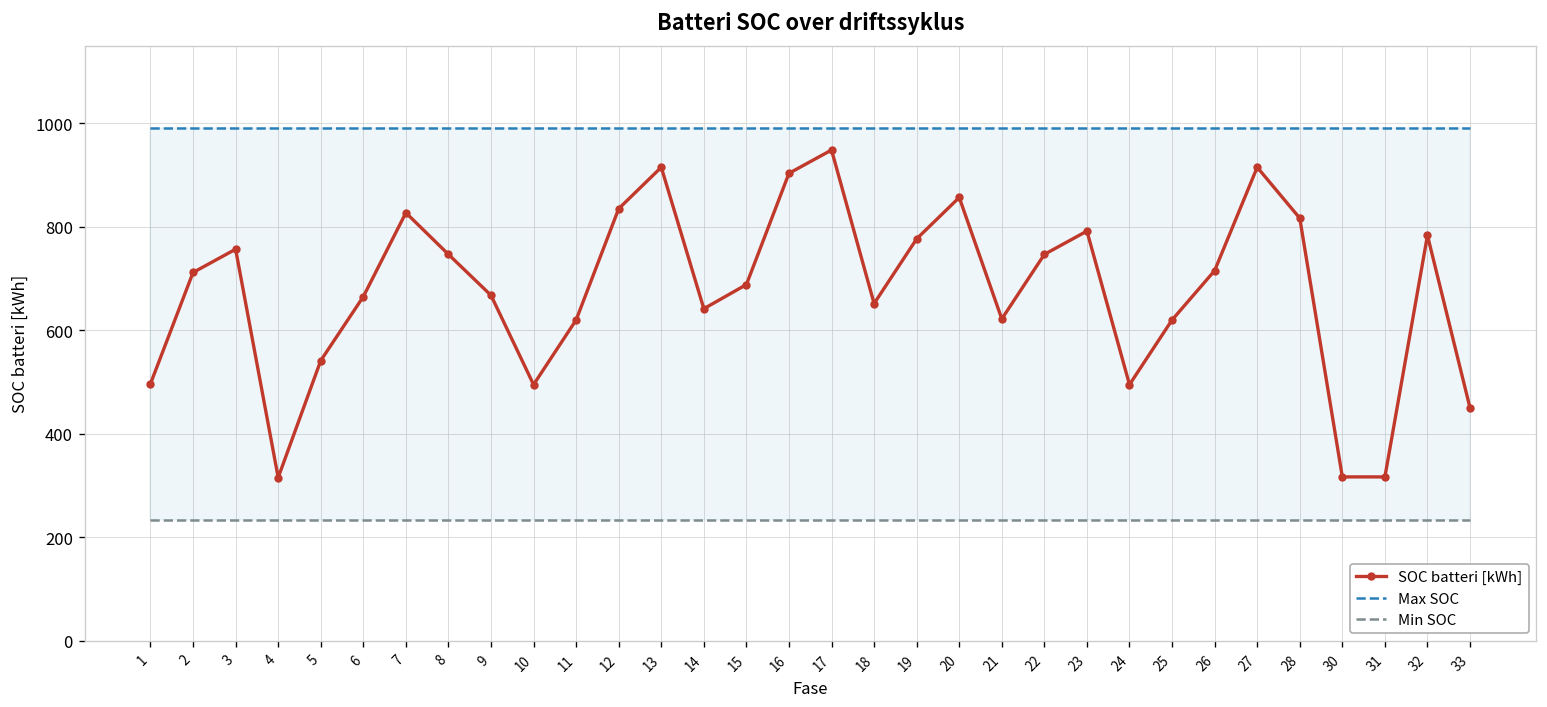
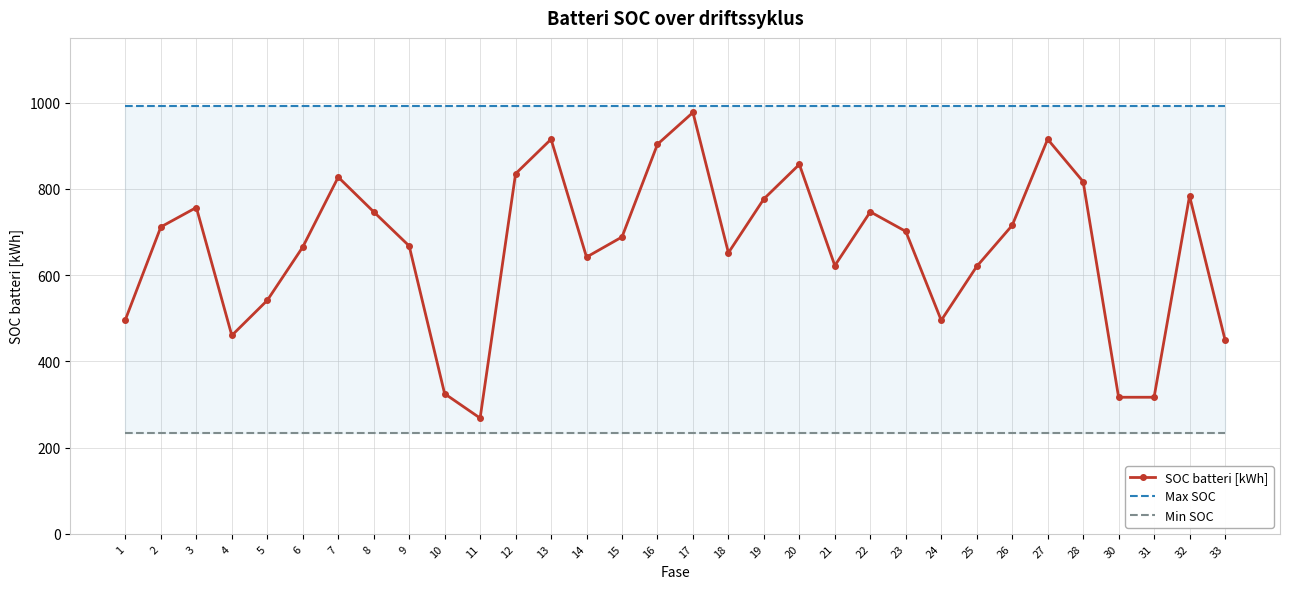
  {
    "SOC batteri [kWh]": {
      "1": 500,
      "2": 710,
      "3": 760,
-     "4": 320,
+     "4": 460,
      "5": 540,
      "6": 670,
      "7": 830,
      "8": 750,
      "9": 670,
-     "10": 500,
-     "11": 620,
+     "10": 320,
+     "11": 270,
      "12": 840,
      "13": 920,
      "14": 640,
      "15": 690,
      "16": 900,
-     "17": 950,
+     "17": 980,
      "18": 650,
      "19": 780,
      "20": 860,
      "21": 620,
      "22": 750,
-     "23": 790,
+     "23": 700,
      "24": 500,
      "25": 620,
      "26": 720,
      "27": 920,
      "28": 820,
      "30": 320,
      "31": 320,
      "32": 780,
      "33": 450
    },
    "Max SOC": {
      "1": 990,
      "2": 990,
      "3": 990,
      "4": 990,
      "5": 990,
      "6": 990,
      "7": 990,
      "8": 990,
      "9": 990,
      "10": 990,
      "11": 990,
      "12": 990,
      "13": 990,
      "14": 990,
      "15": 990,
      "16": 990,
      "17": 990,
      "18": 990,
      "19": 990,
      "20": 990,
      "21": 990,
      "22": 990,
      "23": 990,
      "24": 990,
      "25": 990,
      "26": 990,
      "27": 990,
      "28": 990,
      "30": 990,
      "31": 990,
      "32": 990,
      "33": 990
    },
    "Min SOC": {
      "1": 230,
      "2": 230,
      "3": 230,
      "4": 230,
      "5": 230,
      "6": 230,
      "7": 230,
      "8": 230,
      "9": 230,
      "10": 230,
      "11": 230,
      "12": 230,
      "13": 230,
      "14": 230,
      "15": 230,
      "16": 230,
      "17": 230,
      "18": 230,
      "19": 230,
      "20": 230,
      "21": 230,
      "22": 230,
      "23": 230,
      "24": 230,
      "25": 230,
      "26": 230,
      "27": 230,
      "28": 230,
      "30": 230,
      "31": 230,
      "32": 230,
      "33": 230
    }
  }
